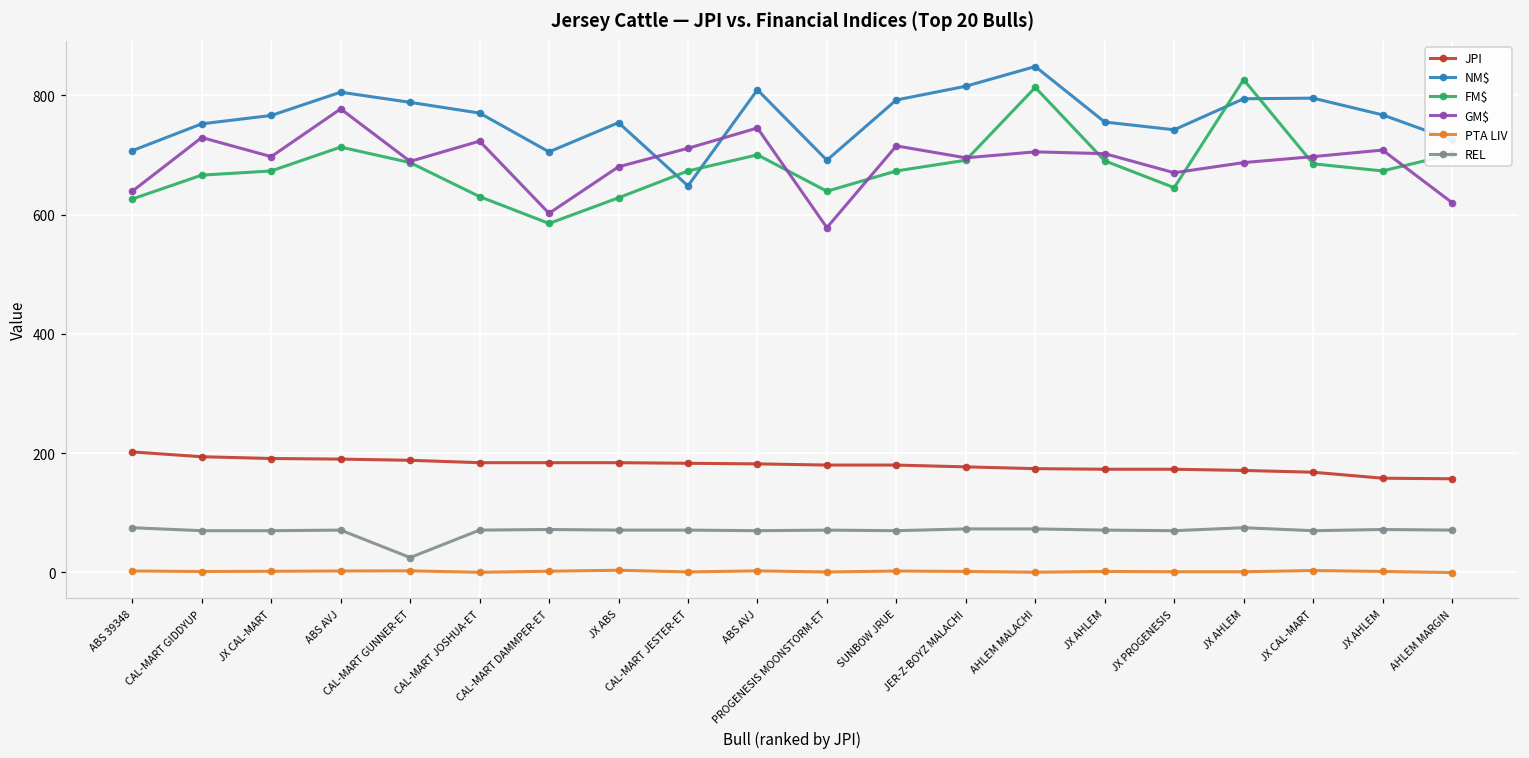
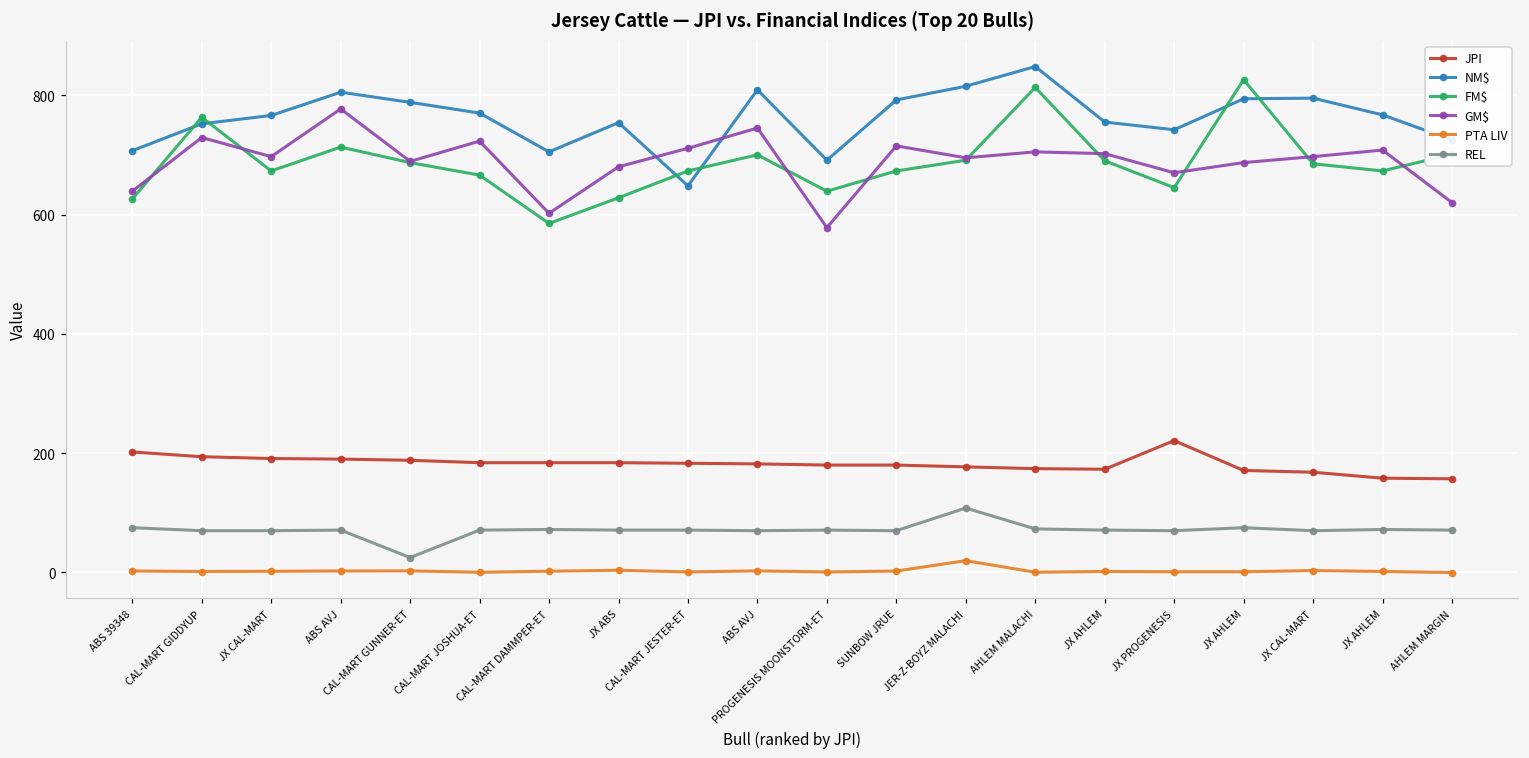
  {
    "JPI": {
      "ABS 39348": 200,
      "CAL-MART GIDDYUP": 190,
      "CAL-MART GUNNER-ET": 190,
      "CAL-MART JOSHUA-ET": 180,
      "CAL-MART DAMMPER-ET": 180,
      "JX ABS": 180,
      "CAL-MART JESTER-ET": 180,
      "PROGENESIS MOONSTORM-ET": 180,
      "SUNBOW JRUE": 180,
      "JER-Z-BOYZ MALACHI": 180,
      "AHLEM MALACHI": 170,
-     "JX PROGENESIS": 170,
+     "JX PROGENESIS": 220,
      "AHLEM MARGIN": 160
    },
    "NM$": {
      "ABS 39348": 710,
      "CAL-MART GIDDYUP": 750,
      "CAL-MART GUNNER-ET": 790,
      "CAL-MART JOSHUA-ET": 770,
      "CAL-MART DAMMPER-ET": 710,
      "JX ABS": 750,
      "CAL-MART JESTER-ET": 650,
      "PROGENESIS MOONSTORM-ET": 690,
      "SUNBOW JRUE": 790,
      "JER-Z-BOYZ MALACHI": 820,
      "AHLEM MALACHI": 850,
      "JX PROGENESIS": 740
    },
    "FM$": {
      "ABS 39348": 630,
-     "CAL-MART GIDDYUP": 670,
-     "CAL-MART JOSHUA-ET": 630,
+     "CAL-MART GIDDYUP": 760,
+     "CAL-MART JOSHUA-ET": 670,
      "CAL-MART DAMMPER-ET": 590,
      "JX ABS": 630,
      "CAL-MART JESTER-ET": 670,
      "PROGENESIS MOONSTORM-ET": 640,
      "SUNBOW JRUE": 670,
      "AHLEM MALACHI": 810,
      "JX PROGENESIS": 650,
      "AHLEM MARGIN": 700
    },
    "GM$": {
      "ABS 39348": 640,
      "CAL-MART GIDDYUP": 730,
      "CAL-MART JOSHUA-ET": 720,
      "CAL-MART DAMMPER-ET": 600,
      "JX ABS": 680,
      "CAL-MART JESTER-ET": 710,
      "PROGENESIS MOONSTORM-ET": 580,
      "SUNBOW JRUE": 720,
      "AHLEM MALACHI": 710,
      "JX PROGENESIS": 670,
      "AHLEM MARGIN": 620
    },
    "PTA LIV": {
      "ABS 39348": 0,
      "CAL-MART GIDDYUP": 0,
      "CAL-MART GUNNER-ET": 0,
      "CAL-MART JOSHUA-ET": 0,
      "CAL-MART DAMMPER-ET": 0,
      "JX ABS": 0,
      "CAL-MART JESTER-ET": 0,
      "PROGENESIS MOONSTORM-ET": 0,
      "SUNBOW JRUE": 0,
-     "JER-Z-BOYZ MALACHI": 0,
+     "JER-Z-BOYZ MALACHI": 20,
      "AHLEM MALACHI": 0,
      "JX PROGENESIS": 0,
      "AHLEM MARGIN": 0
    },
    "REL": {
      "ABS 39348": 80,
      "CAL-MART GIDDYUP": 70,
      "CAL-MART GUNNER-ET": 30,
      "CAL-MART JOSHUA-ET": 70,
      "CAL-MART DAMMPER-ET": 70,
      "JX ABS": 70,
      "CAL-MART JESTER-ET": 70,
      "PROGENESIS MOONSTORM-ET": 70,
      "SUNBOW JRUE": 70,
-     "JER-Z-BOYZ MALACHI": 70,
+     "JER-Z-BOYZ MALACHI": 110,
      "AHLEM MALACHI": 70,
      "JX PROGENESIS": 70,
      "AHLEM MARGIN": 70
    }
  }
